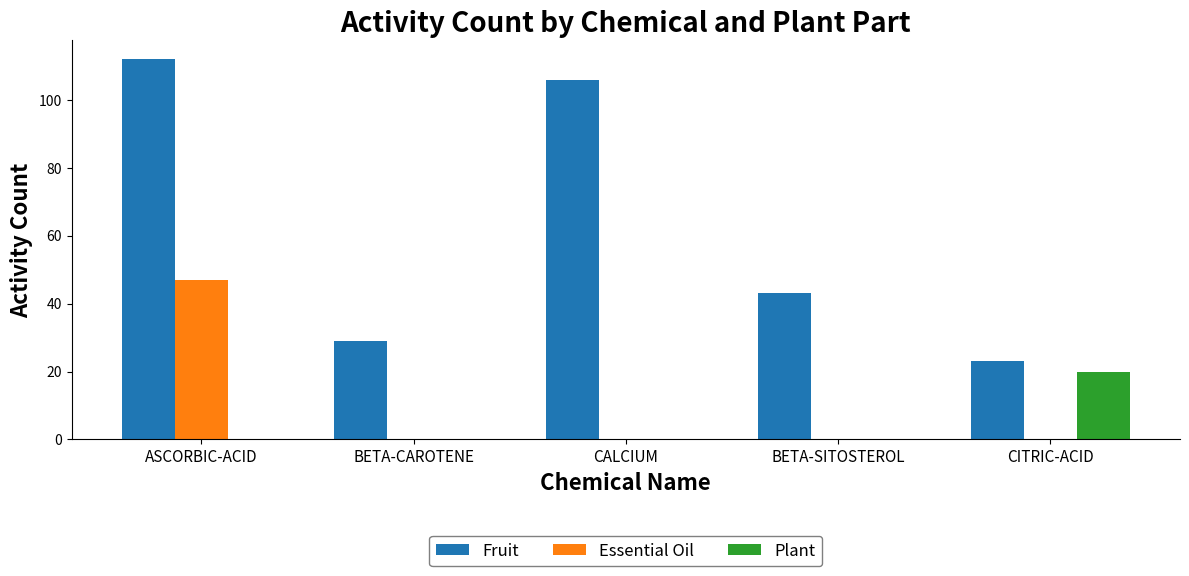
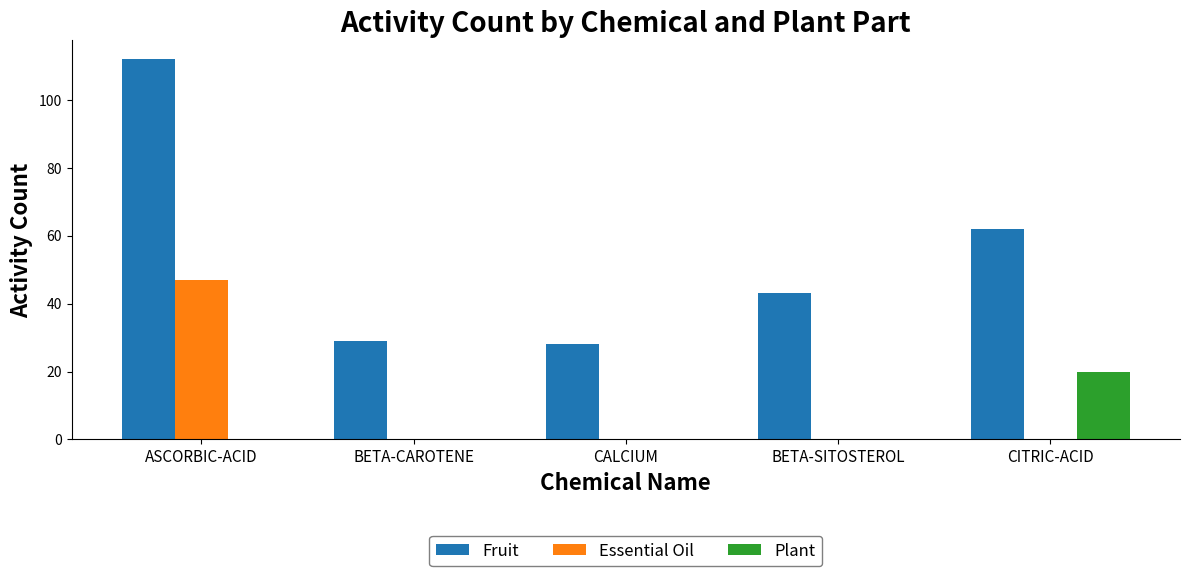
  {
    "Fruit": {
      "ASCORBIC-ACID": 112,
      "BETA-CAROTENE": 29,
-     "CALCIUM": 106,
+     "CALCIUM": 28,
      "BETA-SITOSTEROL": 43,
-     "CITRIC-ACID": 23
+     "CITRIC-ACID": 62
    },
    "Essential Oil": {
      "ASCORBIC-ACID": 47,
      "BETA-CAROTENE": 0,
      "CALCIUM": 0,
      "BETA-SITOSTEROL": 0,
      "CITRIC-ACID": 0
    },
    "Plant": {
      "ASCORBIC-ACID": 0,
      "BETA-CAROTENE": 0,
      "CALCIUM": 0,
      "BETA-SITOSTEROL": 0,
      "CITRIC-ACID": 20
    }
  }
